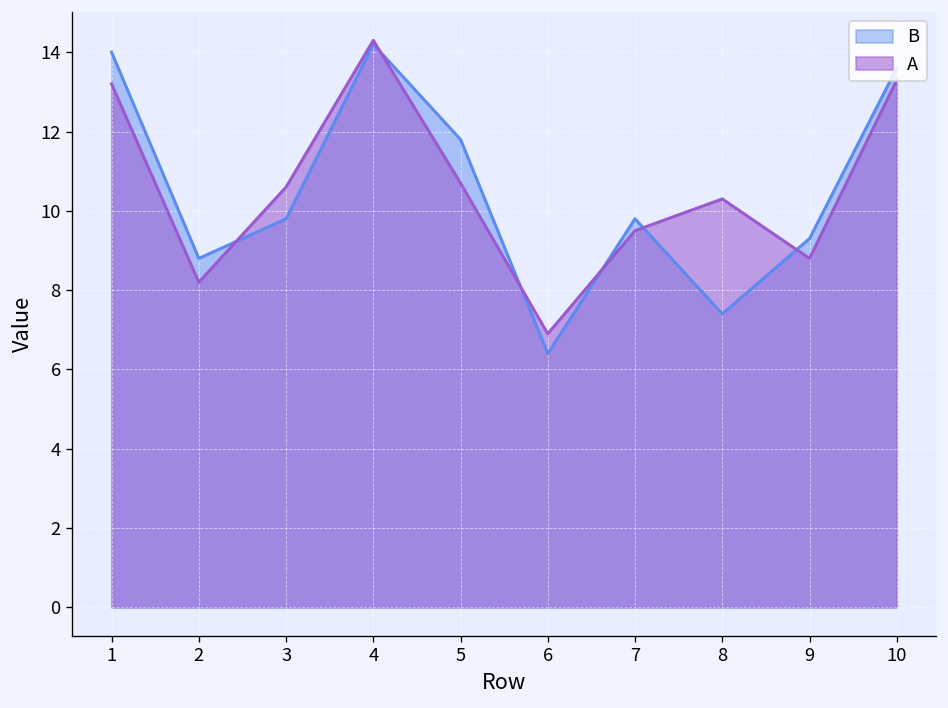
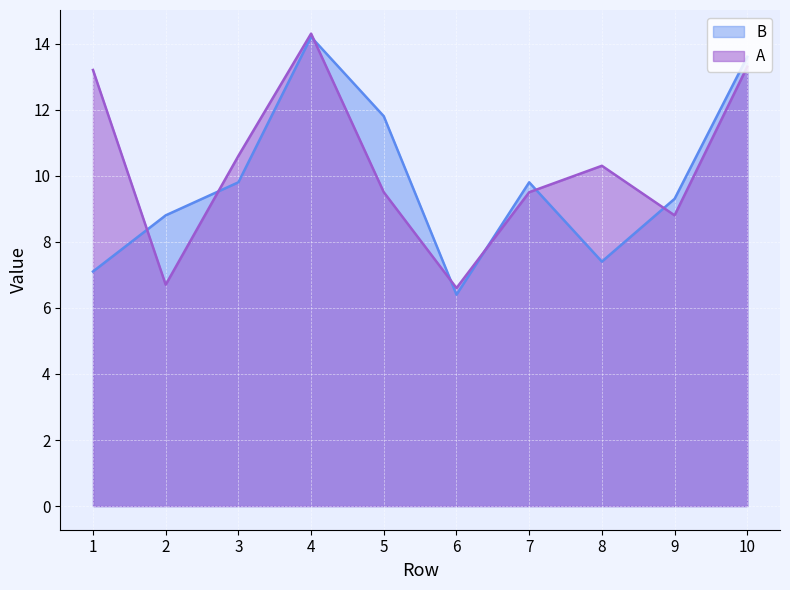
  {
    "B": {
-     "1": 14.0,
+     "1": 7.1,
      "2": 8.8,
      "3": 9.8,
      "4": 14.2,
      "5": 11.8,
      "6": 6.4,
      "7": 9.8,
      "8": 7.4,
      "9": 9.3
    },
    "A": {
      "1": 13.2,
-     "2": 8.2,
+     "2": 6.7,
      "3": 10.6,
      "4": 14.3,
-     "5": 10.7,
-     "6": 6.9,
+     "5": 9.5,
+     "6": 6.6,
      "7": 9.5,
      "8": 10.3,
      "9": 8.8
    }
  }
